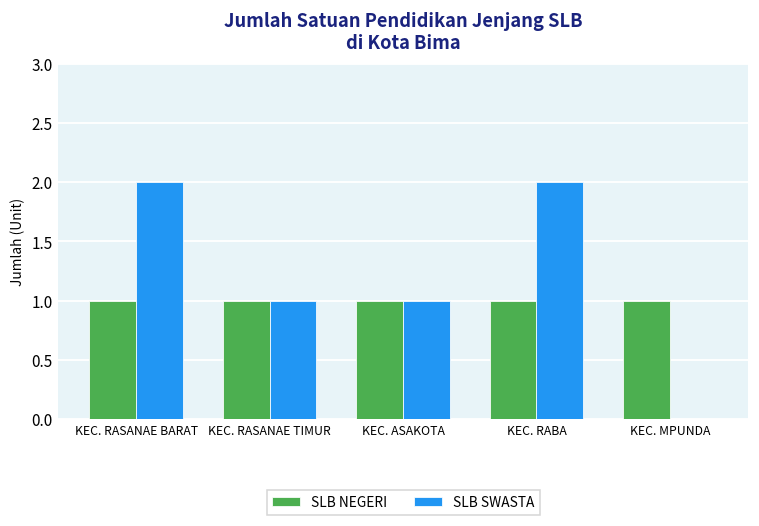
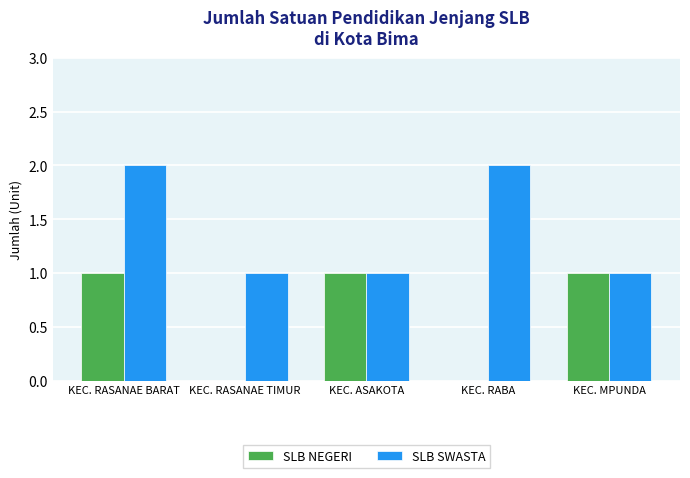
  {
    "SLB NEGERI": {
      "KEC. RASANAE BARAT": 1,
-     "KEC. RASANAE TIMUR": 1,
+     "KEC. RASANAE TIMUR": 0,
      "KEC. ASAKOTA": 1,
-     "KEC. RABA": 1,
+     "KEC. RABA": 0,
      "KEC. MPUNDA": 1
    },
    "SLB SWASTA": {
      "KEC. RASANAE BARAT": 2,
      "KEC. RASANAE TIMUR": 1,
      "KEC. ASAKOTA": 1,
      "KEC. RABA": 2,
-     "KEC. MPUNDA": 0
+     "KEC. MPUNDA": 1
    }
  }
